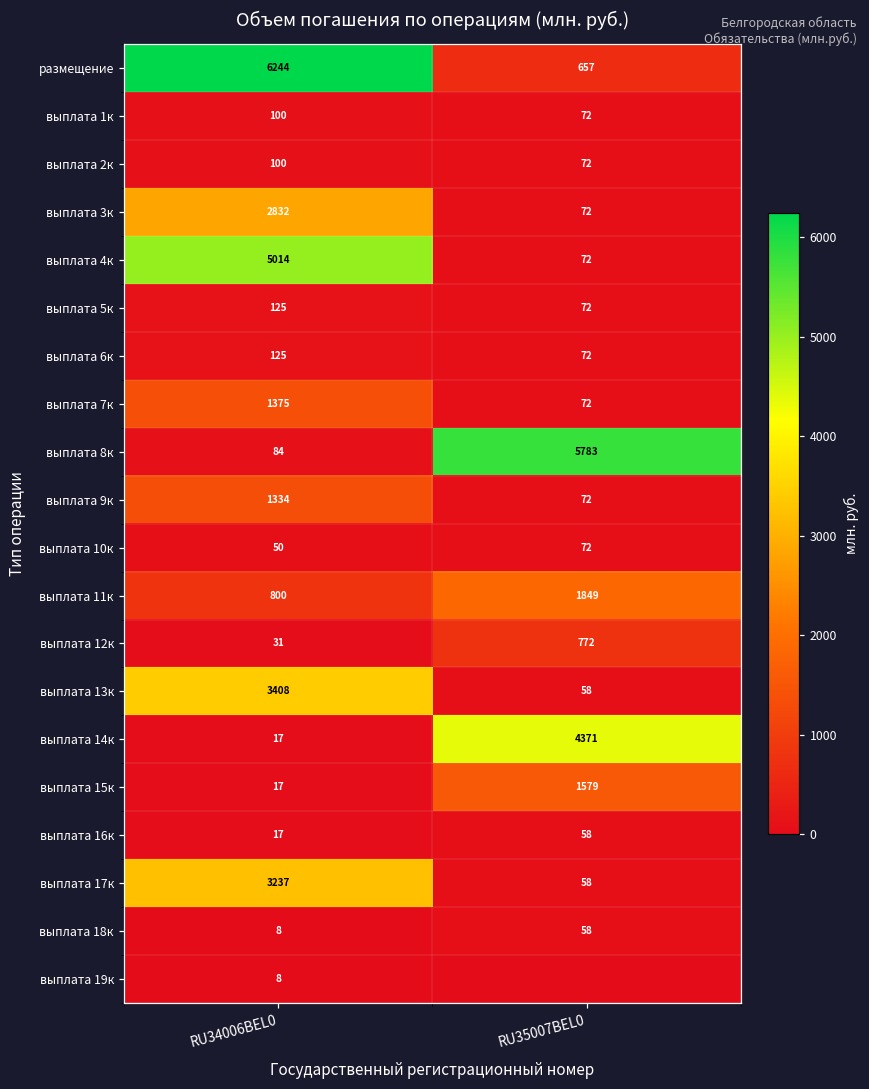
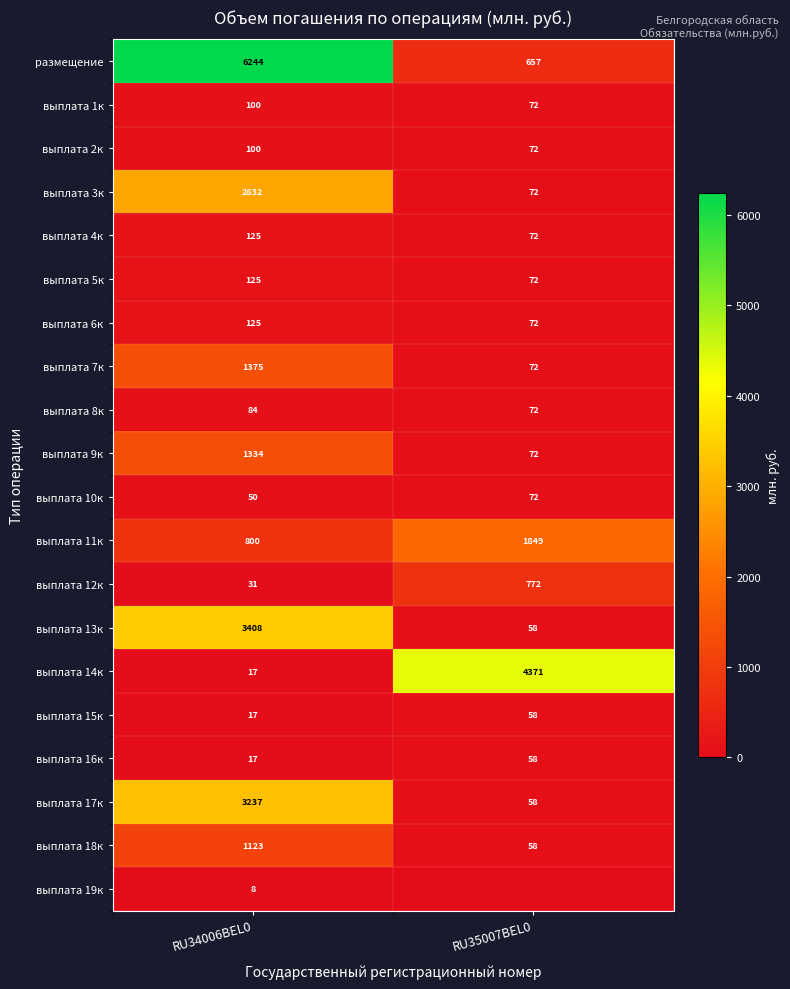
  {
    "размещение": {
      "RU34006BEL0": 6244,
      "RU35007BEL0": 657
    },
    "выплата 1к": {
      "RU34006BEL0": 100,
      "RU35007BEL0": 72
    },
    "выплата 2к": {
      "RU34006BEL0": 100,
      "RU35007BEL0": 72
    },
    "выплата 3к": {
      "RU34006BEL0": 2832,
      "RU35007BEL0": 72
    },
    "выплата 4к": {
-     "RU34006BEL0": 5014,
+     "RU34006BEL0": 125,
      "RU35007BEL0": 72
    },
    "выплата 5к": {
      "RU34006BEL0": 125,
      "RU35007BEL0": 72
    },
    "выплата 6к": {
      "RU34006BEL0": 125,
      "RU35007BEL0": 72
    },
    "выплата 7к": {
      "RU34006BEL0": 1375,
      "RU35007BEL0": 72
    },
    "выплата 8к": {
      "RU34006BEL0": 84,
-     "RU35007BEL0": 5783
+     "RU35007BEL0": 72
    },
    "выплата 9к": {
      "RU34006BEL0": 1334,
      "RU35007BEL0": 72
    },
    "выплата 10к": {
      "RU34006BEL0": 50,
      "RU35007BEL0": 72
    },
    "выплата 11к": {
      "RU34006BEL0": 800,
      "RU35007BEL0": 1849
    },
    "выплата 12к": {
      "RU34006BEL0": 31,
      "RU35007BEL0": 772
    },
    "выплата 13к": {
      "RU34006BEL0": 3408,
      "RU35007BEL0": 58
    },
    "выплата 14к": {
      "RU34006BEL0": 17,
      "RU35007BEL0": 4371
    },
    "выплата 15к": {
      "RU34006BEL0": 17,
-     "RU35007BEL0": 1579
+     "RU35007BEL0": 58
    },
    "выплата 16к": {
      "RU34006BEL0": 17,
      "RU35007BEL0": 58
    },
    "выплата 17к": {
      "RU34006BEL0": 3237,
      "RU35007BEL0": 58
    },
    "выплата 18к": {
-     "RU34006BEL0": 8,
+     "RU34006BEL0": 1123,
      "RU35007BEL0": 58
    },
    "выплата 19к": {
      "RU34006BEL0": 8
    }
  }
